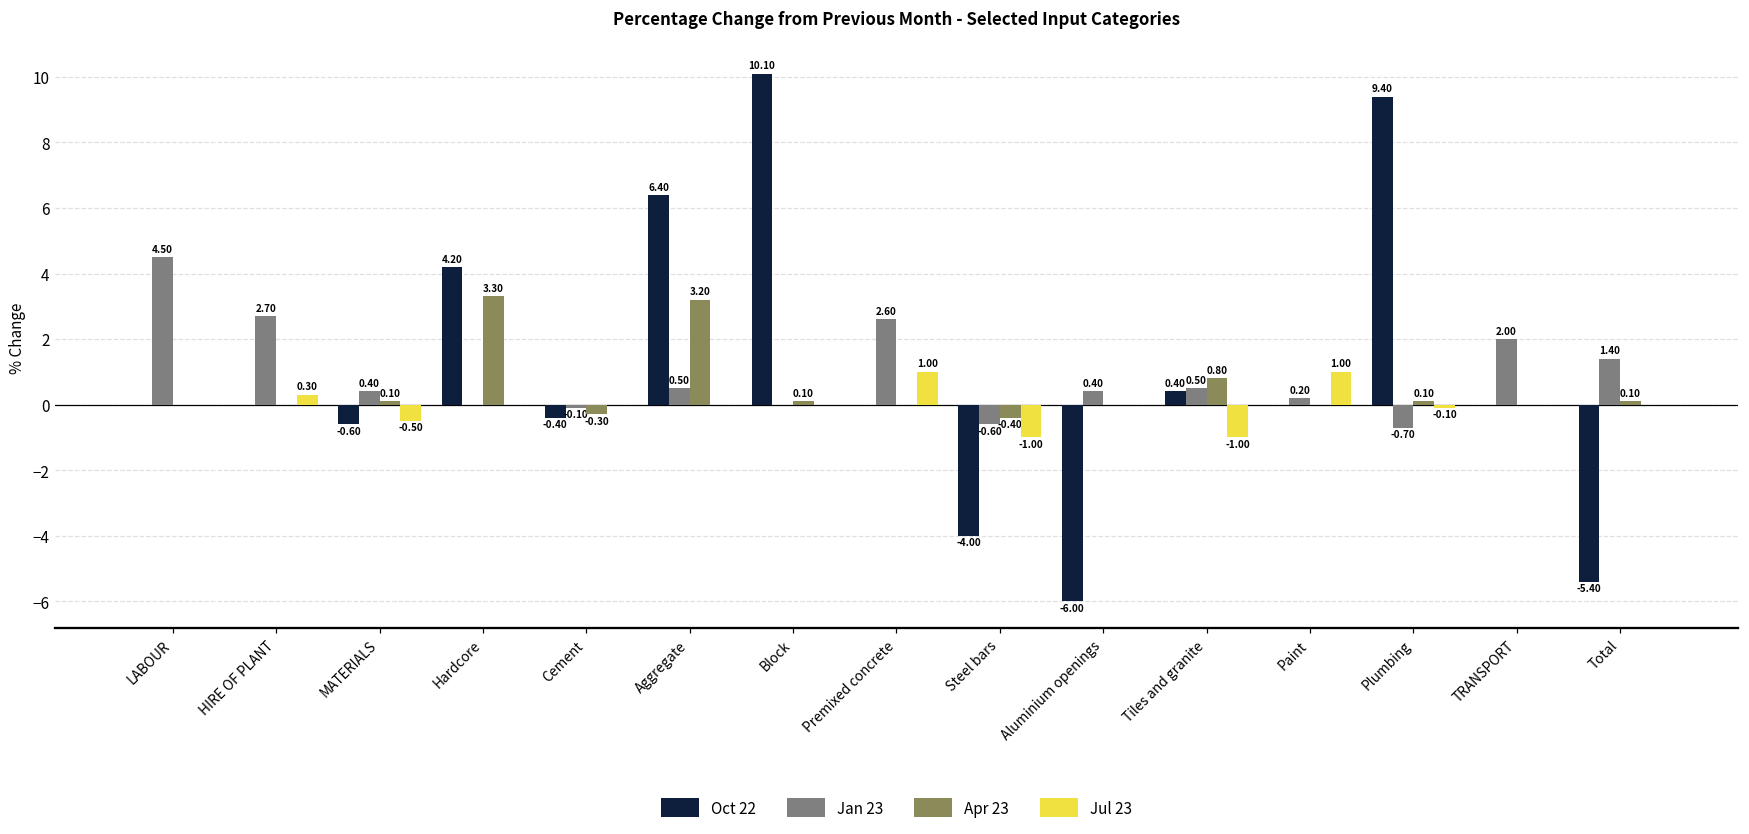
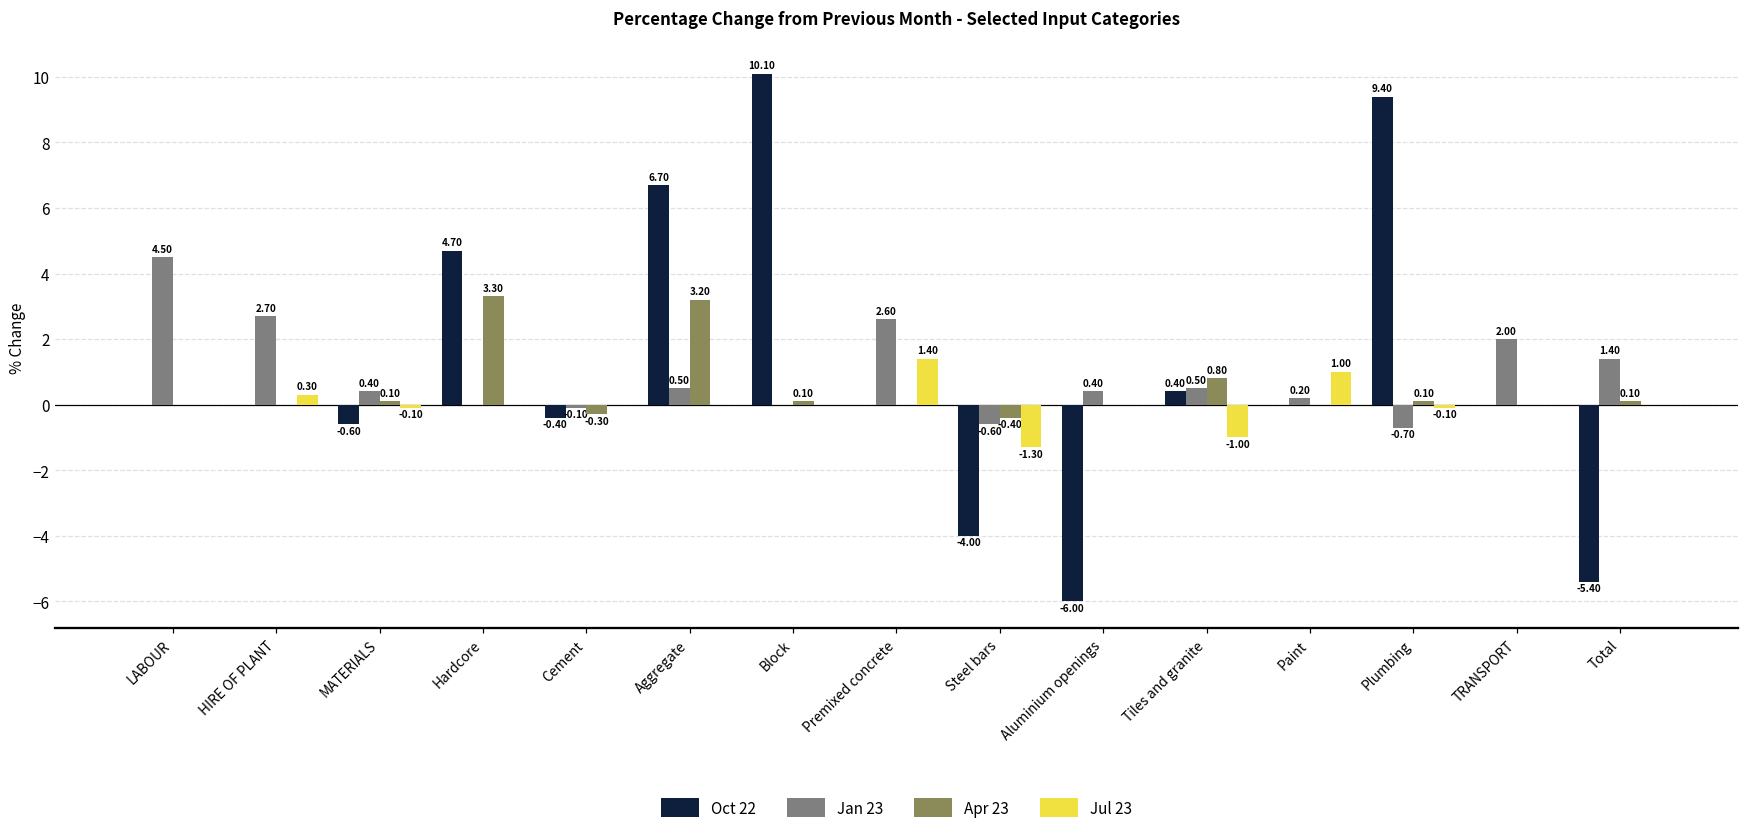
  {
    "Oct 22": {
      "MATERIALS": -0.60,
-     "Hardcore": 4.20,
+     "Hardcore": 4.70,
      "Cement": -0.40,
-     "Aggregate": 6.40,
+     "Aggregate": 6.70,
      "Block": 10.10,
      "Steel bars": -4.00,
      "Aluminium openings": -6.00,
      "Tiles and granite": 0.40,
      "Plumbing": 9.40,
      "Total": -5.40
    },
    "Jul 23": {
      "HIRE OF PLANT": 0.30,
-     "MATERIALS": -0.50,
-     "Premixed concrete": 1.00,
-     "Steel bars": -1.00,
+     "MATERIALS": -0.10,
+     "Premixed concrete": 1.40,
+     "Steel bars": -1.30,
      "Tiles and granite": -1.00,
      "Paint": 1.00,
      "Plumbing": -0.10
    }
  }
